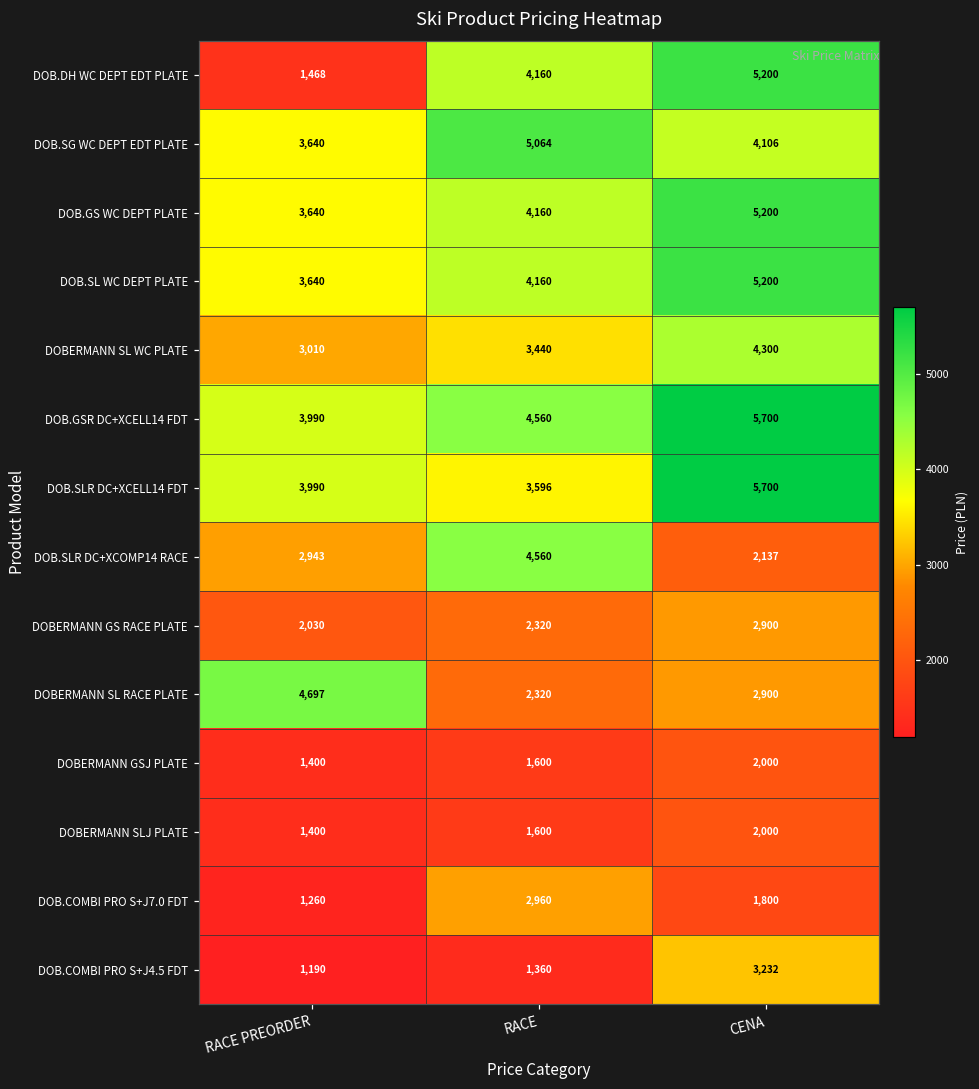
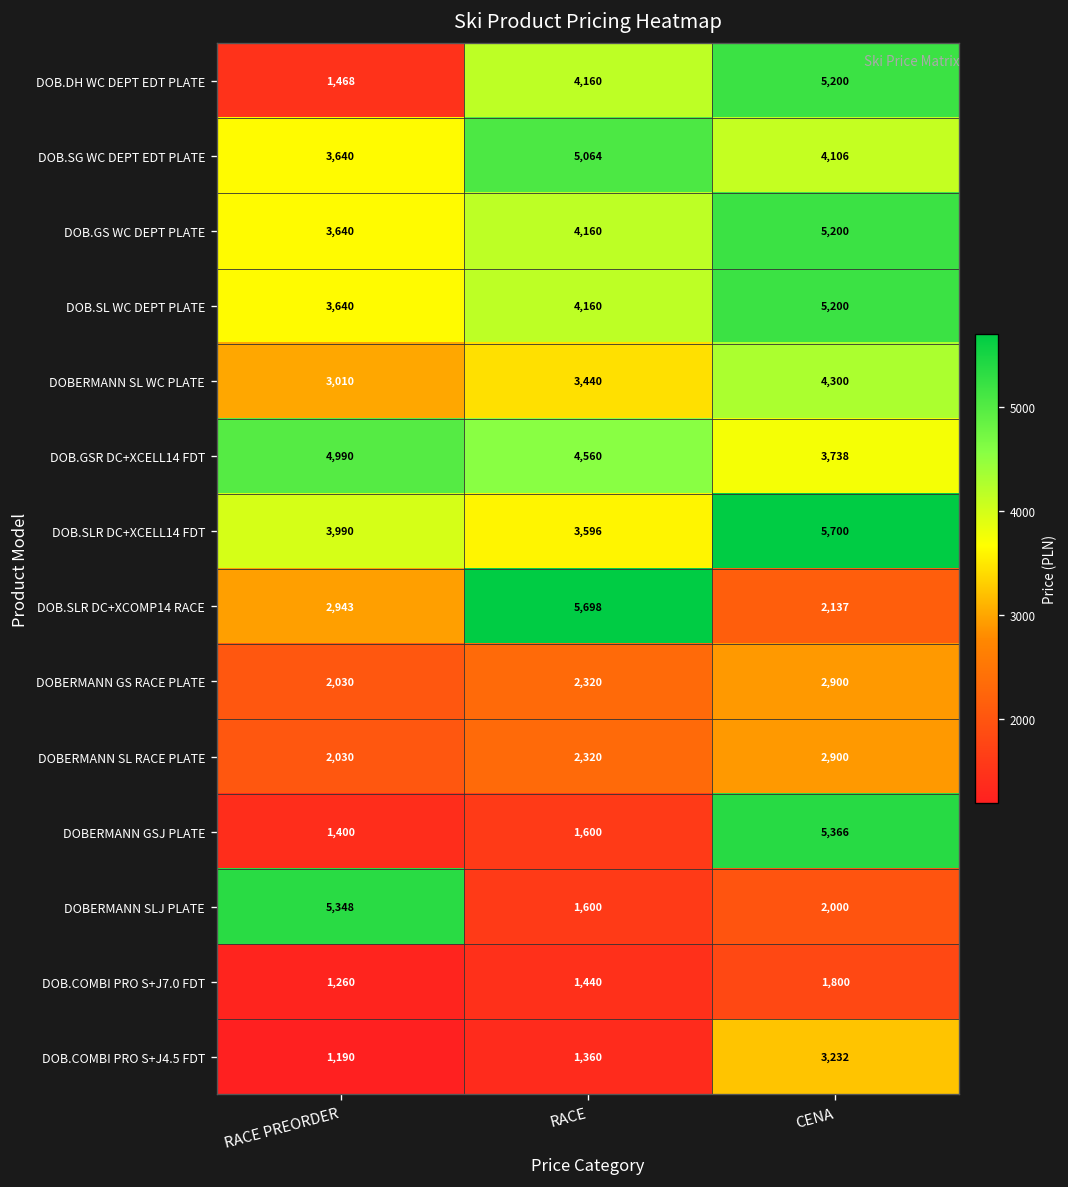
  {
    "DOB.DH WC DEPT EDT PLATE": {
      "RACE PREORDER": "1,468",
      "RACE": "4,160"
    },
    "DOB.SG WC DEPT EDT PLATE": {
      "RACE PREORDER": "3,640",
      "RACE": "5,064",
      "CENA": "4,106"
    },
    "DOB.GS WC DEPT PLATE": {
      "RACE PREORDER": "3,640",
      "RACE": "4,160",
      "CENA": "5,200"
    },
    "DOB.SL WC DEPT PLATE": {
      "RACE PREORDER": "3,640",
      "RACE": "4,160",
      "CENA": "5,200"
    },
    "DOBERMANN SL WC PLATE": {
      "RACE PREORDER": "3,010",
      "RACE": "3,440",
      "CENA": "4,300"
    },
    "DOB.GSR DC+XCELL14 FDT": {
-     "RACE PREORDER": "3,990",
+     "RACE PREORDER": "4,990",
      "RACE": "4,560",
-     "CENA": "5,700"
+     "CENA": "3,738"
    },
    "DOB.SLR DC+XCELL14 FDT": {
      "RACE PREORDER": "3,990",
      "RACE": "3,596",
      "CENA": "5,700"
    },
    "DOB.SLR DC+XCOMP14 RACE": {
      "RACE PREORDER": "2,943",
-     "RACE": "4,560",
+     "RACE": "5,698",
      "CENA": "2,137"
    },
    "DOBERMANN GS RACE PLATE": {
      "RACE PREORDER": "2,030",
      "RACE": "2,320",
      "CENA": "2,900"
    },
    "DOBERMANN SL RACE PLATE": {
-     "RACE PREORDER": "4,697",
+     "RACE PREORDER": "2,030",
      "RACE": "2,320",
      "CENA": "2,900"
    },
    "DOBERMANN GSJ PLATE": {
      "RACE PREORDER": "1,400",
      "RACE": "1,600",
-     "CENA": "2,000"
+     "CENA": "5,366"
    },
    "DOBERMANN SLJ PLATE": {
-     "RACE PREORDER": "1,400",
+     "RACE PREORDER": "5,348",
      "RACE": "1,600",
      "CENA": "2,000"
    },
    "DOB.COMBI PRO S+J7.0 FDT": {
      "RACE PREORDER": "1,260",
-     "RACE": "2,960",
+     "RACE": "1,440",
      "CENA": "1,800"
    },
    "DOB.COMBI PRO S+J4.5 FDT": {
      "RACE PREORDER": "1,190",
      "RACE": "1,360",
      "CENA": "3,232"
    }
  }
